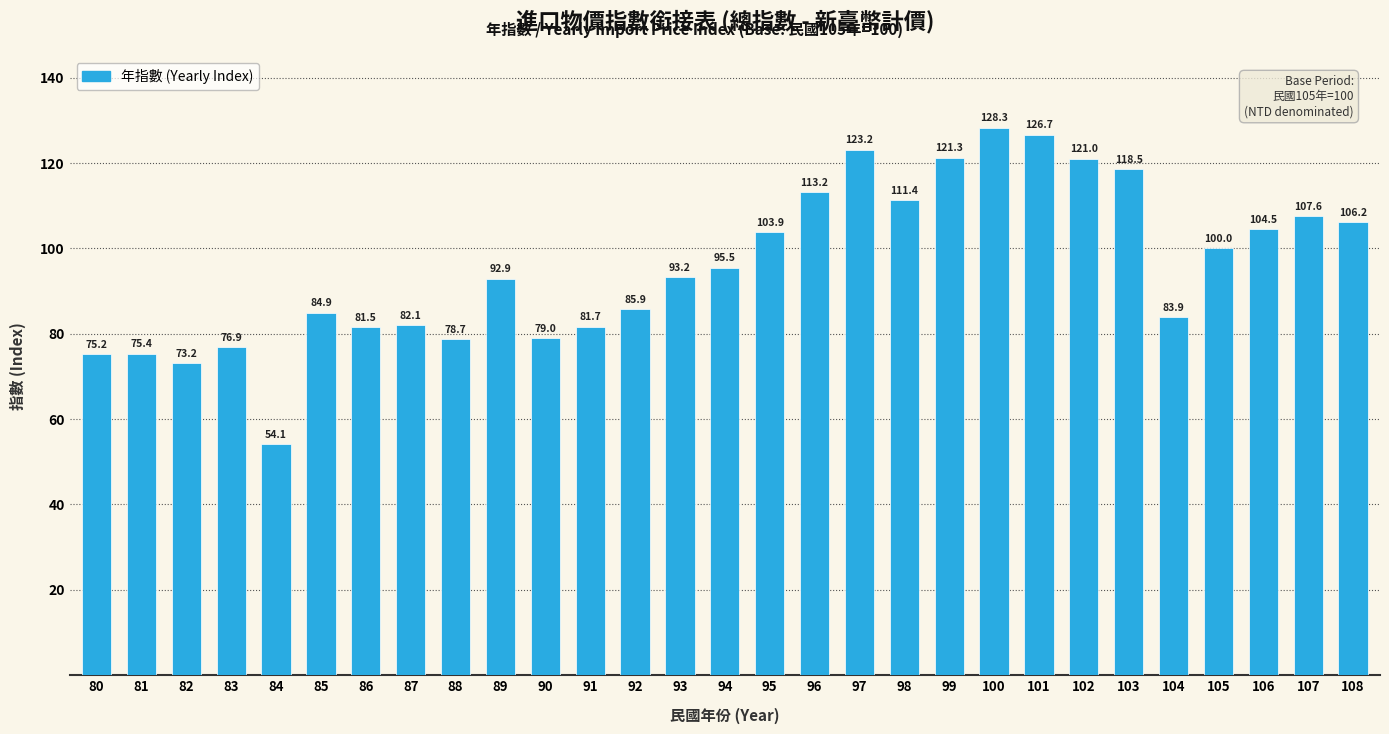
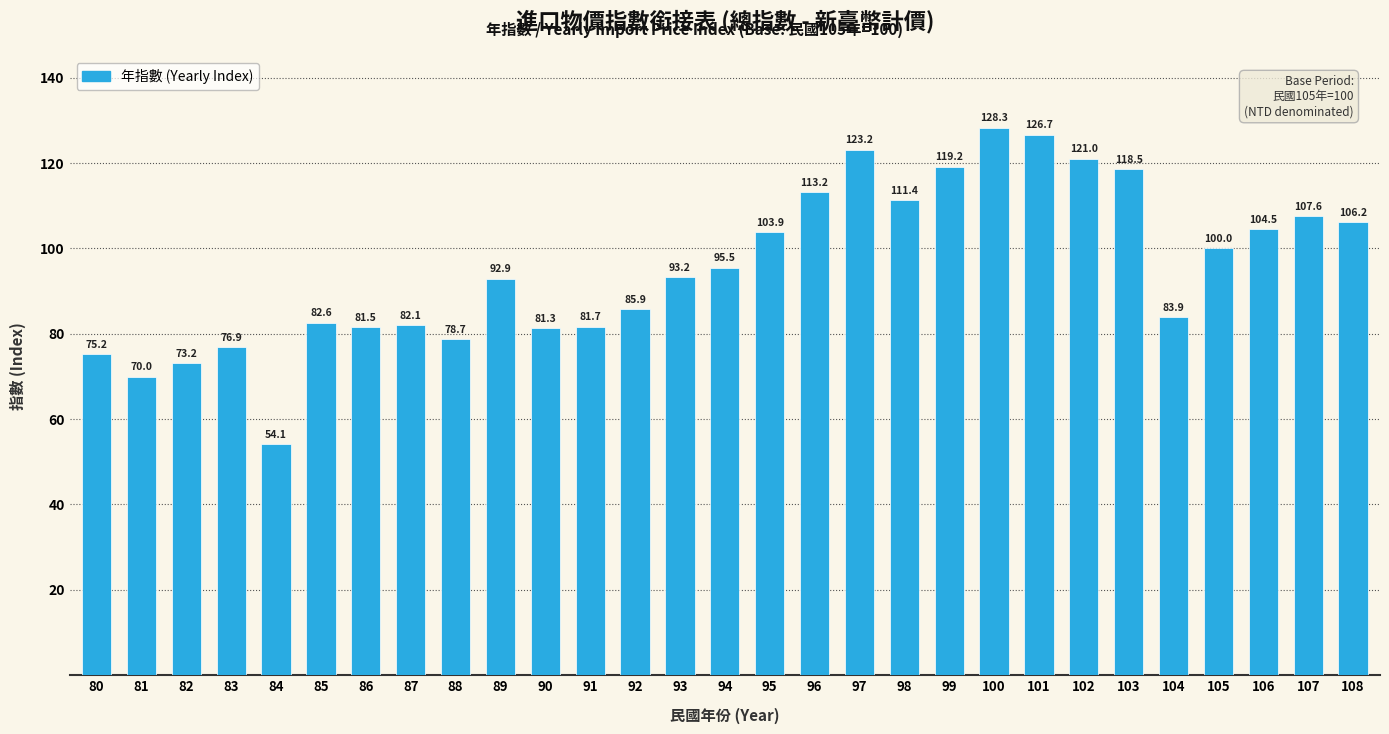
  {
    "80": 75.2,
-   "81": 75.4,
+   "81": 70.0,
    "82": 73.2,
    "83": 76.9,
    "84": 54.1,
-   "85": 84.9,
+   "85": 82.6,
    "86": 81.5,
    "87": 82.1,
    "88": 78.7,
    "89": 92.9,
-   "90": 79.0,
+   "90": 81.3,
    "91": 81.7,
    "92": 85.9,
    "93": 93.2,
    "94": 95.5,
    "95": 103.9,
    "96": 113.2,
    "97": 123.2,
    "98": 111.4,
-   "99": 121.3,
+   "99": 119.2,
    "100": 128.3,
    "101": 126.7,
    "102": 121.0,
    "103": 118.5,
    "104": 83.9,
    "105": 100.0,
    "106": 104.5,
    "107": 107.6,
    "108": 106.2
  }
